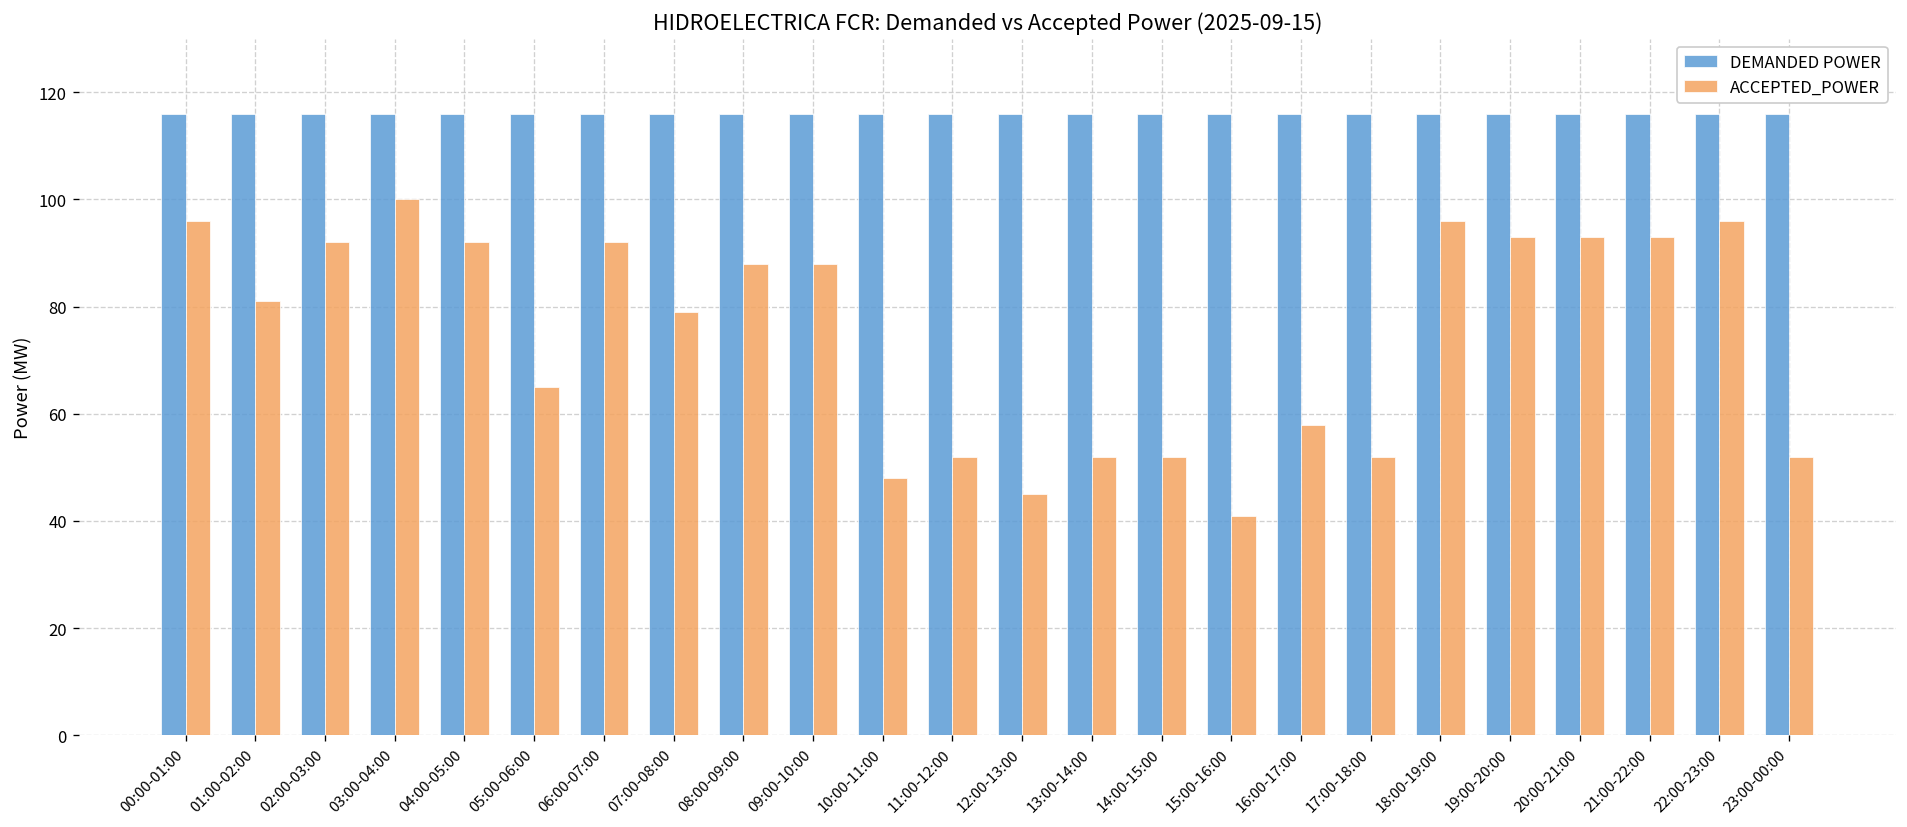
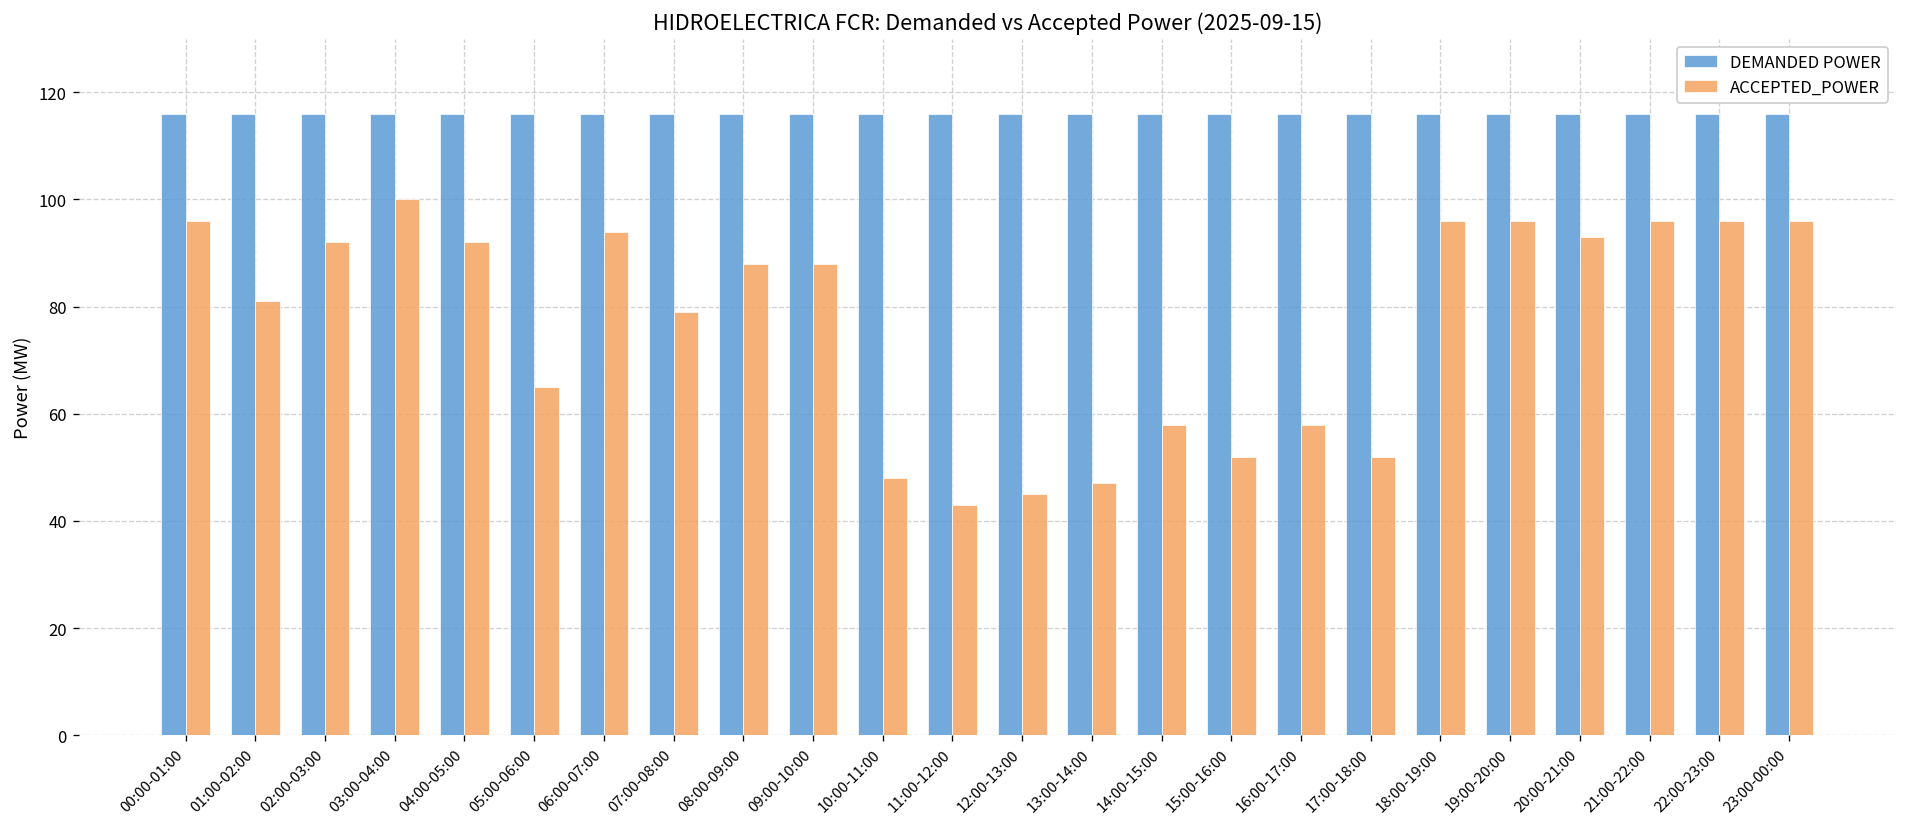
  {
    "DEMANDED POWER": {
      "00:00-01:00": 116,
      "01:00-02:00": 116,
      "02:00-03:00": 116,
      "03:00-04:00": 116,
      "04:00-05:00": 116,
      "05:00-06:00": 116,
      "06:00-07:00": 116,
      "07:00-08:00": 116,
      "08:00-09:00": 116,
      "09:00-10:00": 116,
      "10:00-11:00": 116,
      "11:00-12:00": 116,
      "12:00-13:00": 116,
      "13:00-14:00": 116,
      "14:00-15:00": 116,
      "15:00-16:00": 116,
      "16:00-17:00": 116,
      "17:00-18:00": 116,
      "18:00-19:00": 116,
      "19:00-20:00": 116,
      "20:00-21:00": 116,
      "21:00-22:00": 116,
      "22:00-23:00": 116,
      "23:00-00:00": 116
    },
    "ACCEPTED_POWER": {
      "00:00-01:00": 96,
      "01:00-02:00": 81,
      "02:00-03:00": 92,
      "03:00-04:00": 100,
      "04:00-05:00": 92,
      "05:00-06:00": 65,
-     "06:00-07:00": 92,
+     "06:00-07:00": 94,
      "07:00-08:00": 79,
      "08:00-09:00": 88,
      "09:00-10:00": 88,
      "10:00-11:00": 48,
-     "11:00-12:00": 52,
+     "11:00-12:00": 43,
      "12:00-13:00": 45,
-     "13:00-14:00": 52,
-     "14:00-15:00": 52,
-     "15:00-16:00": 41,
+     "13:00-14:00": 47,
+     "14:00-15:00": 58,
+     "15:00-16:00": 52,
      "16:00-17:00": 58,
      "17:00-18:00": 52,
      "18:00-19:00": 96,
-     "19:00-20:00": 93,
+     "19:00-20:00": 96,
      "20:00-21:00": 93,
-     "21:00-22:00": 93,
+     "21:00-22:00": 96,
      "22:00-23:00": 96,
-     "23:00-00:00": 52
+     "23:00-00:00": 96
    }
  }
